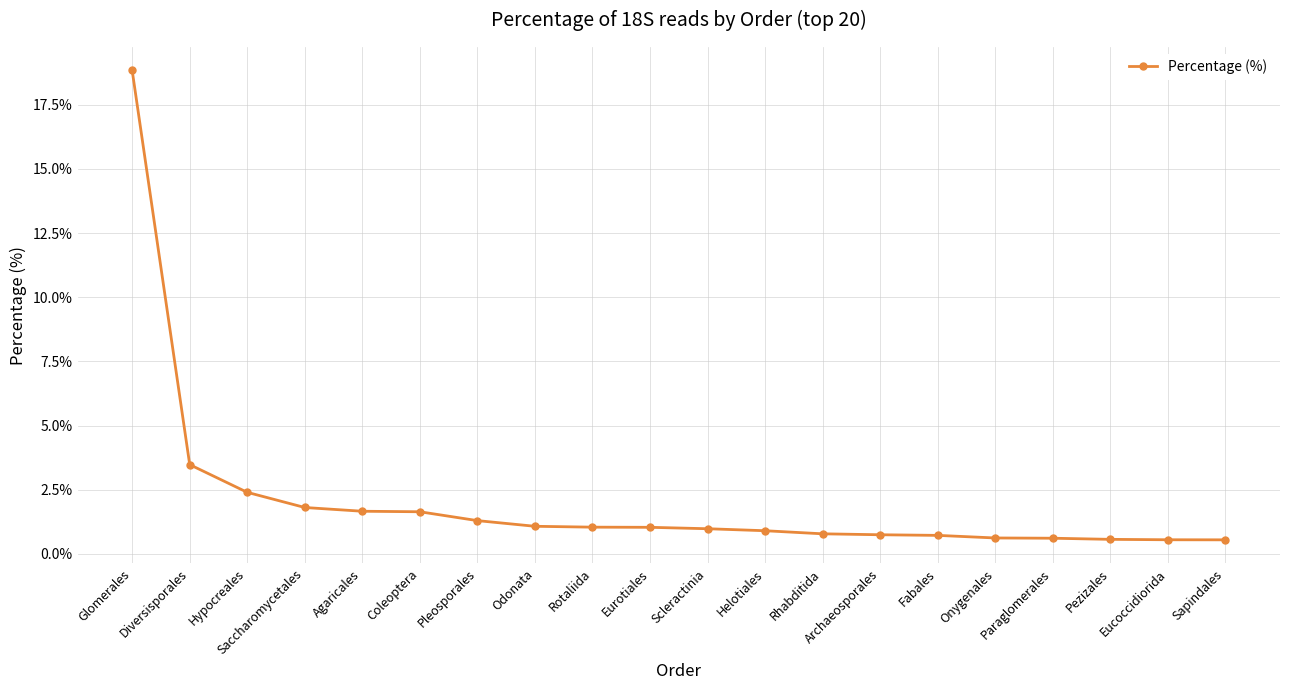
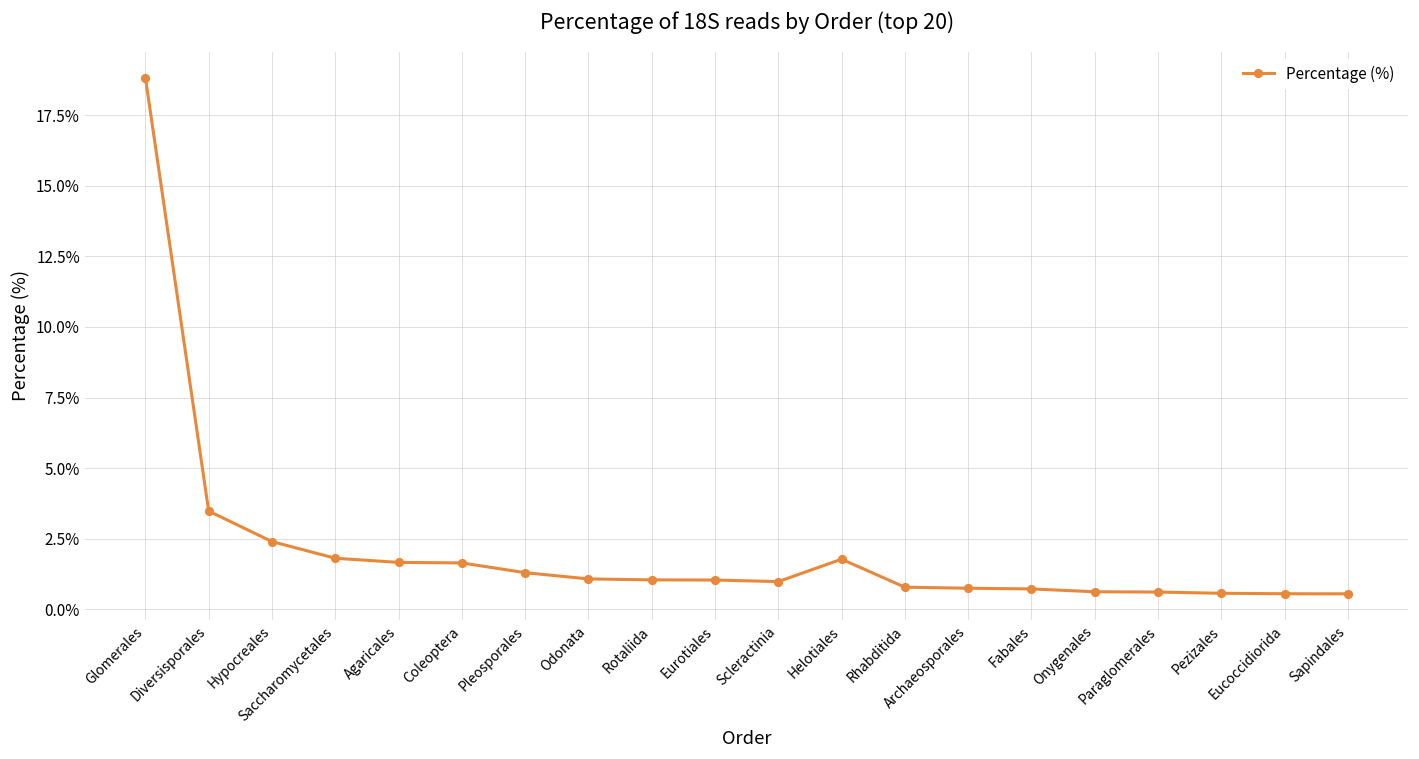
  {
    "Glomerales": "18.8%",
    "Diversisporales": "3.5%",
    "Hypocreales": "2.4%",
    "Saccharomycetales": "1.8%",
    "Agaricales": "1.7%",
    "Coleoptera": "1.6%",
    "Pleosporales": "1.3%",
    "Odonata": "1.1%",
    "Rotaliida": "1.0%",
    "Eurotiales": "1.0%",
    "Scleractinia": "1.0%",
-   "Helotiales": "0.9%",
+   "Helotiales": "1.8%",
    "Rhabditida": "0.8%",
    "Archaeosporales": "0.7%",
    "Fabales": "0.7%",
    "Onygenales": "0.6%",
    "Paraglomerales": "0.6%",
    "Pezizales": "0.6%",
    "Eucoccidiorida": "0.6%",
    "Sapindales": "0.6%"
  }
